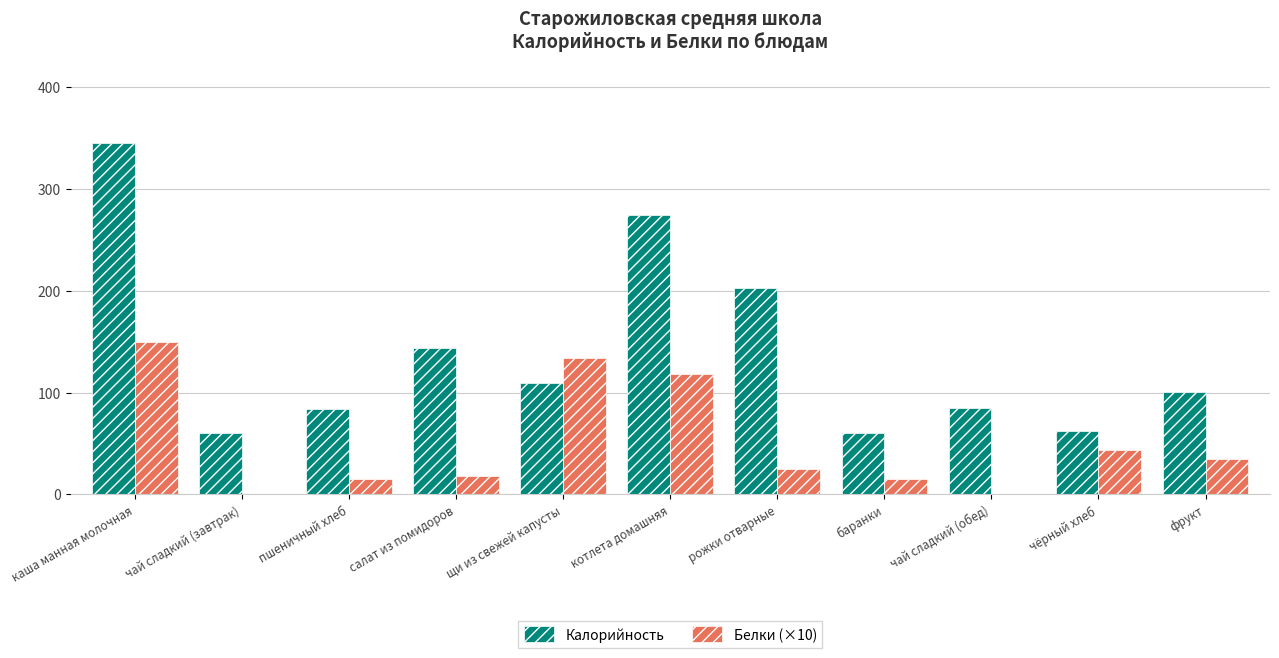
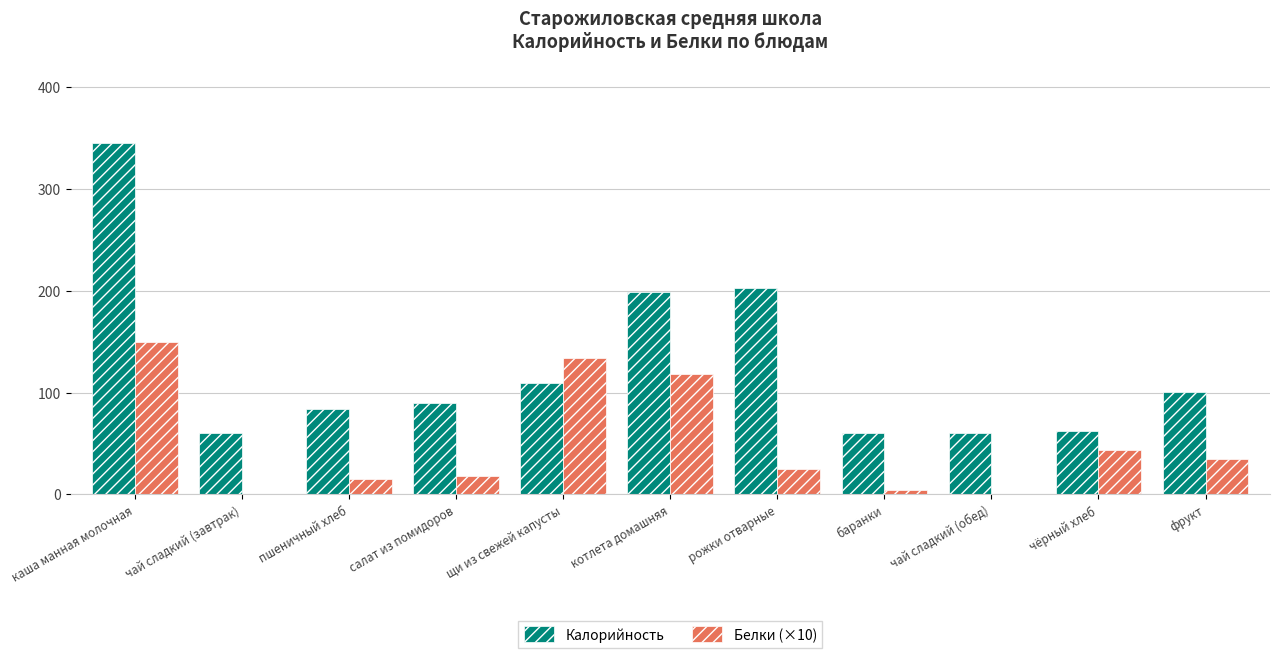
  {
    "Калорийность": {
      "каша манная молочная": 345,
      "чай сладкий (завтрак)": 60,
      "пшеничный хлеб": 84,
-     "салат из помидоров": 144,
+     "салат из помидоров": 90,
      "щи из свежей капусты": 109,
-     "котлета домашняя": 274,
+     "котлета домашняя": 199,
      "рожки отварные": 203,
      "баранки": 61,
-     "чай сладкий (обед)": 85,
+     "чай сладкий (обед)": 60,
      "чёрный хлеб": 62,
      "фрукт": 100
    },
    "Белки (×10)": {
      "каша манная молочная": 150,
      "пшеничный хлеб": 15,
      "салат из помидоров": 18,
      "щи из свежей капусты": 134,
      "котлета домашняя": 118,
      "рожки отварные": 25,
-     "баранки": 15,
+     "баранки": 4,
      "чёрный хлеб": 43,
      "фрукт": 34
    }
  }
